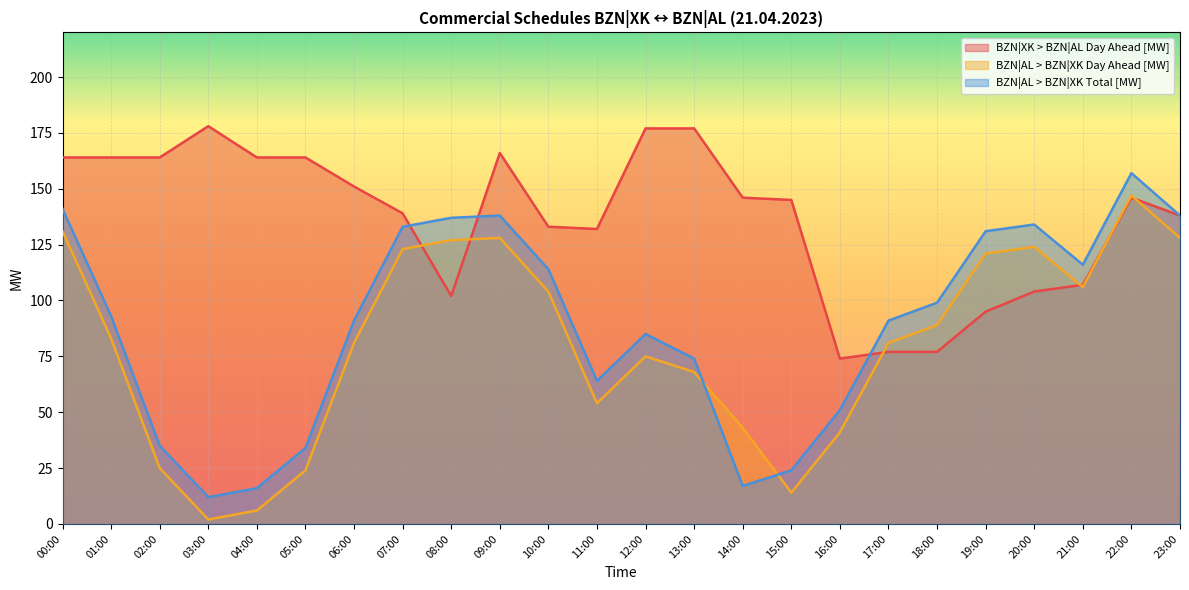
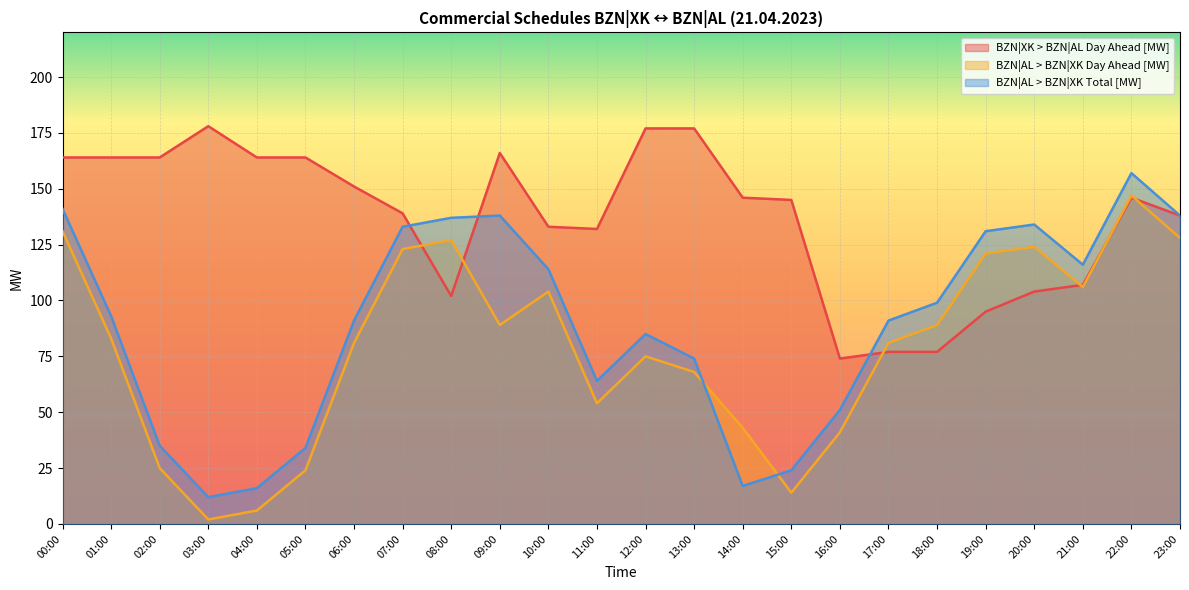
  {
    "BZN|XK > BZN|AL Day Ahead [MW]": {
      "00:00": 164,
      "01:00": 164,
      "02:00": 164,
      "03:00": 178,
      "04:00": 164,
      "05:00": 164,
      "06:00": 151,
      "07:00": 139,
      "08:00": 102,
      "09:00": 166,
      "10:00": 133,
      "11:00": 132,
      "12:00": 177,
      "13:00": 177,
      "14:00": 146,
      "15:00": 145,
      "16:00": 74,
      "17:00": 77,
      "18:00": 77,
      "19:00": 95,
      "20:00": 104
    },
    "BZN|AL > BZN|XK Day Ahead [MW]": {
      "00:00": 131,
      "01:00": 83,
      "02:00": 25,
      "03:00": 2,
      "04:00": 6,
      "05:00": 24,
      "06:00": 81,
      "07:00": 123,
      "08:00": 127,
-     "09:00": 128,
+     "09:00": 89,
      "10:00": 104,
      "11:00": 54,
      "12:00": 75,
      "13:00": 68,
      "14:00": 43,
      "15:00": 14,
      "16:00": 41,
      "17:00": 81,
      "18:00": 89,
      "19:00": 121,
      "20:00": 124,
      "23:00": 128
    },
    "BZN|AL > BZN|XK Total [MW]": {
      "00:00": 141,
      "01:00": 93,
      "02:00": 35,
      "03:00": 12,
      "04:00": 16,
      "05:00": 34,
      "06:00": 91,
      "07:00": 133,
      "08:00": 137,
      "09:00": 138,
      "10:00": 114,
      "11:00": 64,
      "12:00": 85,
      "13:00": 74,
      "14:00": 17,
      "15:00": 24,
      "16:00": 51,
      "17:00": 91,
      "18:00": 99,
      "19:00": 131,
      "20:00": 134,
      "21:00": 116,
      "22:00": 157
    }
  }
